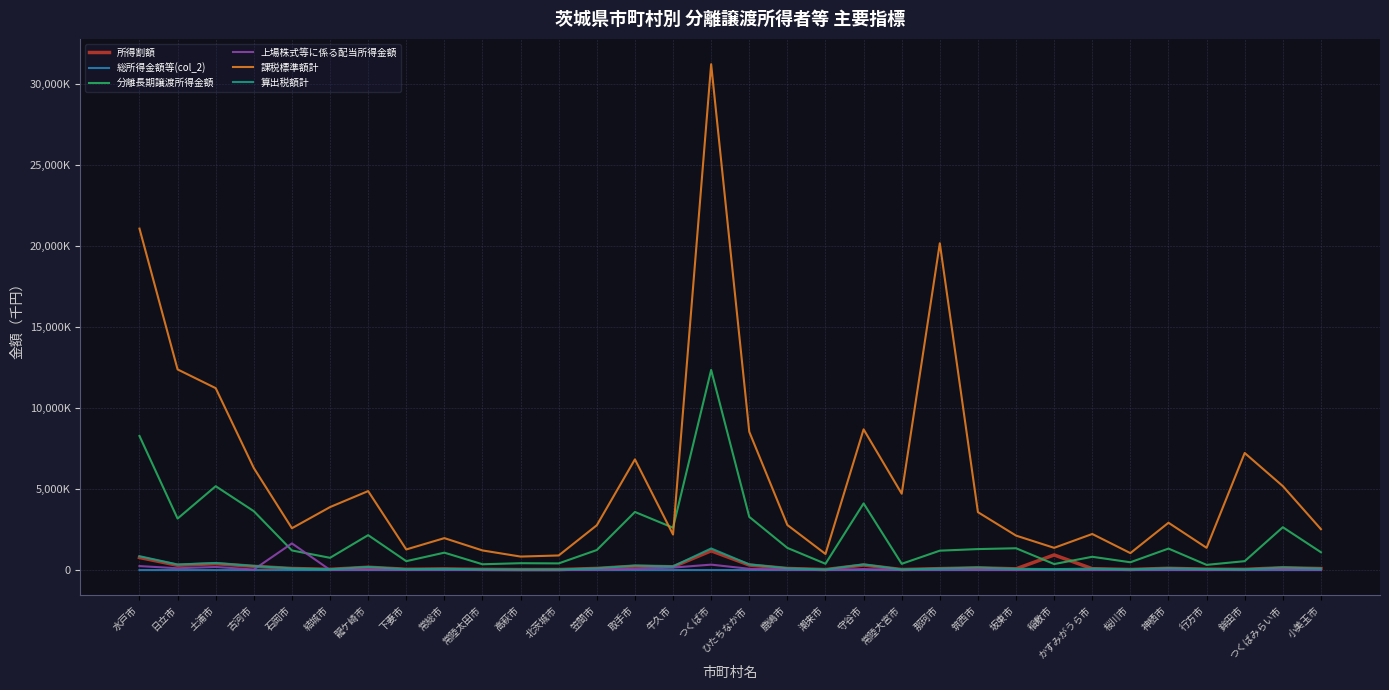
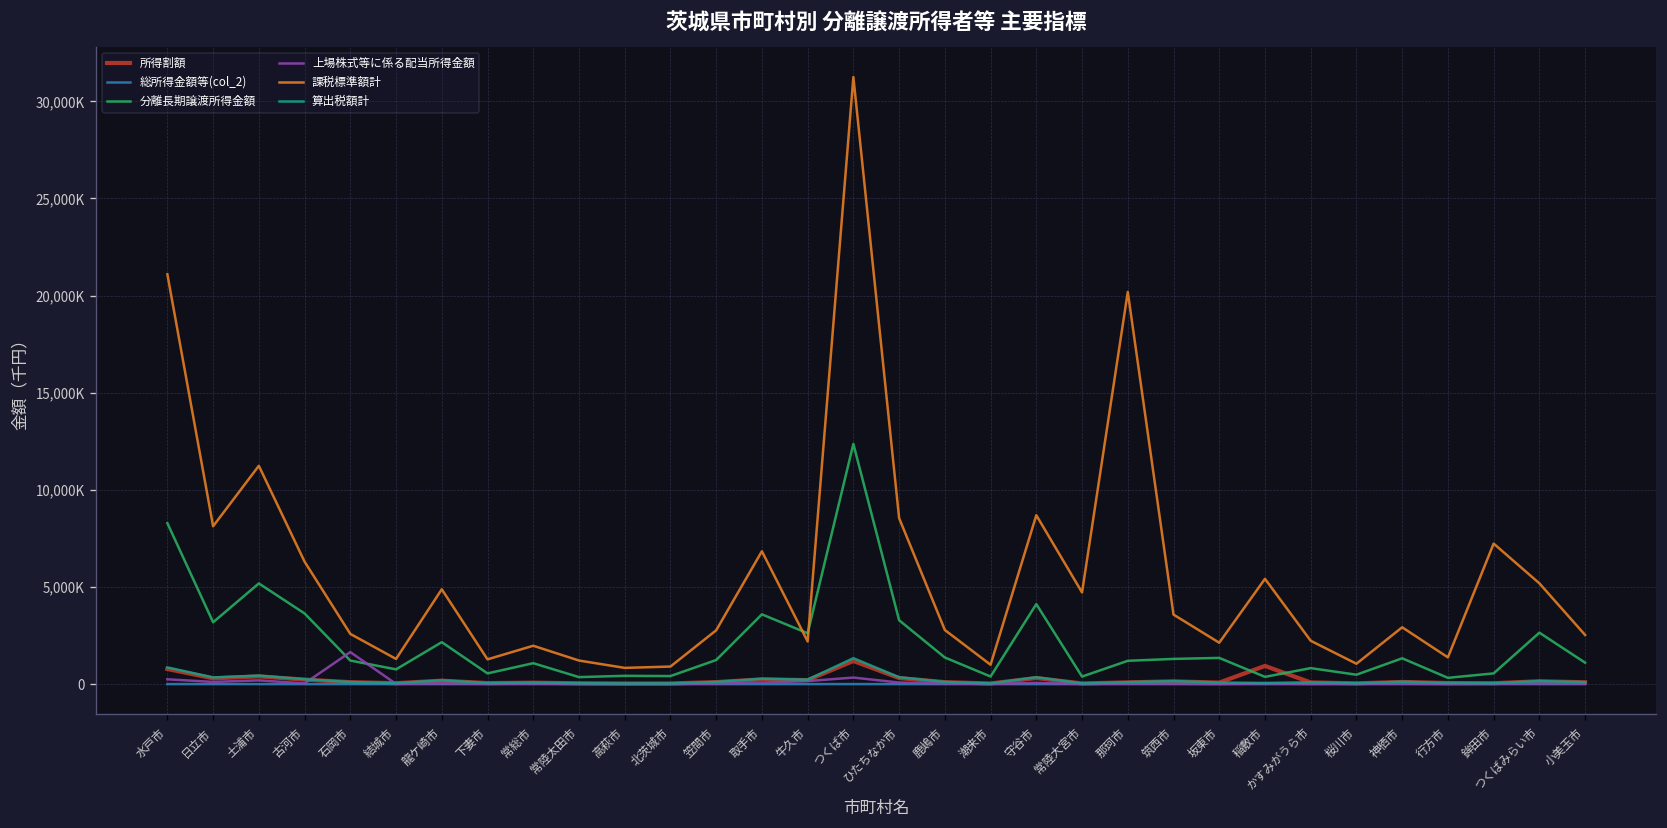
  {
    "所得割額": {
      "稲敷市": "900,000"
    },
    "総所得金額等(col_2)": {
      "水戸市": "0",
      "土浦市": "0",
      "つくば市": "0"
    },
    "上場株式等に係る配当所得金額": {
      "水戸市": "200,000",
      "土浦市": "200,000",
      "石岡市": "1,600,000",
      "つくば市": "300,000"
    },
    "課税標準額計": {
      "水戸市": "21,100,000",
-     "日立市": "12,400,000",
+     "日立市": "8,100,000",
      "土浦市": "11,200,000",
      "古河市": "6,300,000",
      "石岡市": "2,600,000",
-     "結城市": "3,900,000",
+     "結城市": "1,300,000",
      "龍ケ崎市": "4,900,000",
      "下妻市": "1,300,000",
      "常総市": "2,000,000",
      "常陸太田市": "1,200,000",
      "高萩市": "800,000",
      "北茨城市": "900,000",
      "笠間市": "2,800,000",
      "取手市": "6,800,000",
      "牛久市": "2,200,000",
      "つくば市": "31,300,000",
      "ひたちなか市": "8,500,000",
      "鹿嶋市": "2,800,000",
      "潮来市": "1,000,000",
      "守谷市": "8,700,000",
      "常陸大宮市": "4,700,000",
      "那珂市": "20,200,000",
      "筑西市": "3,600,000",
      "坂東市": "2,100,000",
-     "稲敷市": "1,400,000",
+     "稲敷市": "5,400,000",
      "かすみがうら市": "2,200,000",
      "桜川市": "1,000,000",
      "神栖市": "2,900,000",
      "行方市": "1,400,000",
      "鉾田市": "7,200,000",
      "つくばみらい市": "5,200,000",
      "小美玉市": "2,500,000"
    }
  }
